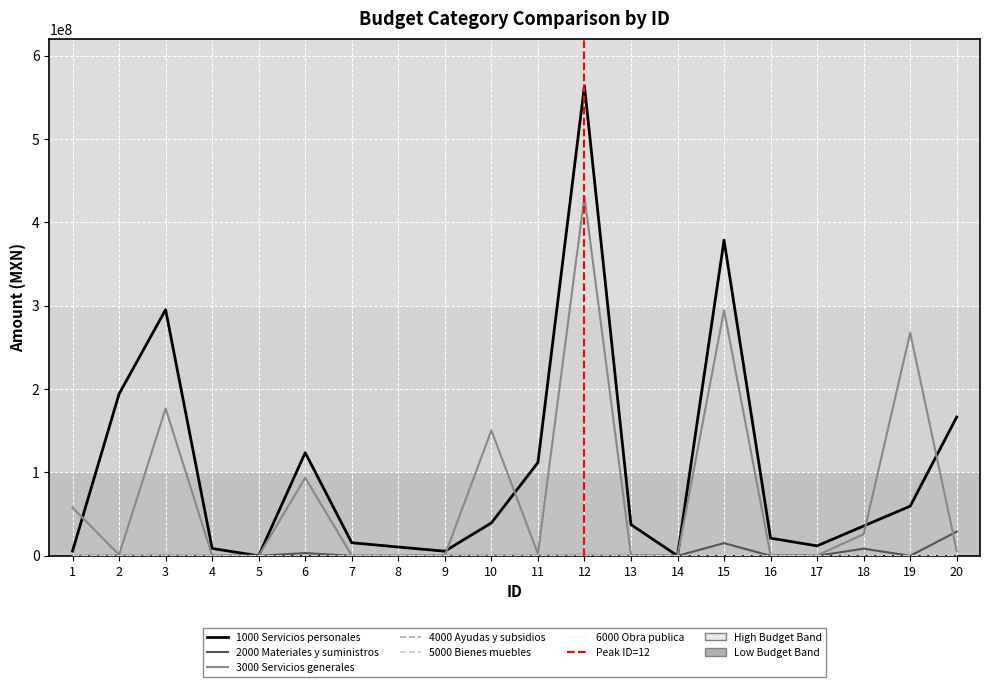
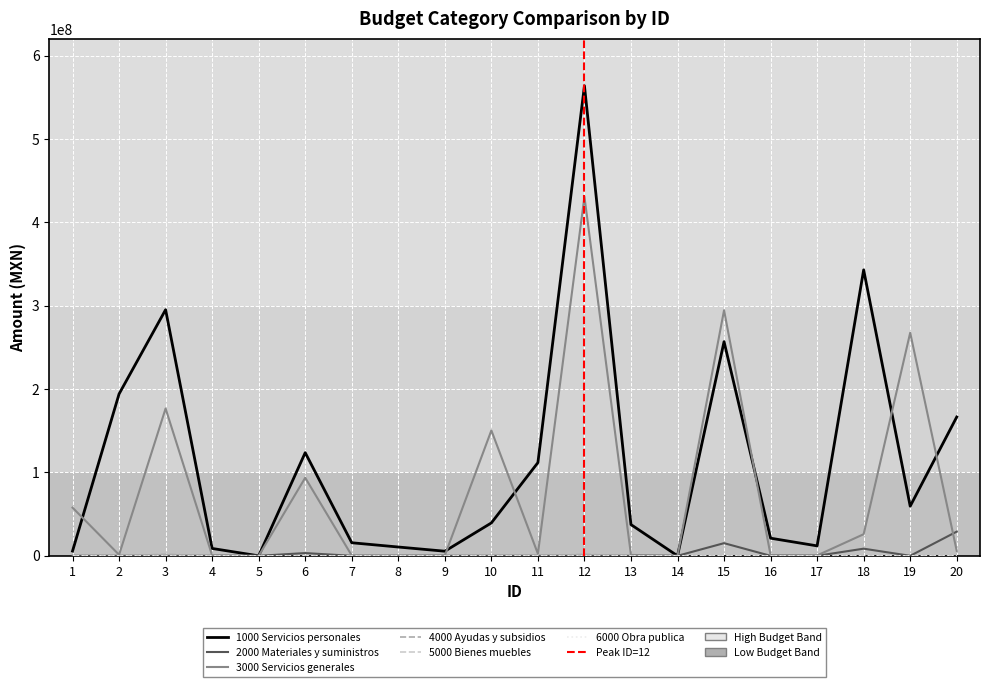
  {
    "1000 Servicios personales": {
      "1": 10000000,
      "2": 190000000,
      "3": 300000000,
      "4": 10000000,
      "6": 120000000,
      "7": 20000000,
      "8": 10000000,
      "9": 10000000,
      "10": 40000000,
      "11": 110000000,
      "12": 560000000,
      "13": 40000000,
-     "15": 380000000,
+     "15": 260000000,
      "16": 20000000,
      "17": 10000000,
-     "18": 40000000,
+     "18": 340000000,
      "19": 60000000,
      "20": 170000000
    },
    "2000 Materiales y suministros": {
      "6": 0,
      "15": 20000000,
      "18": 10000000,
      "20": 30000000
    }
  }
